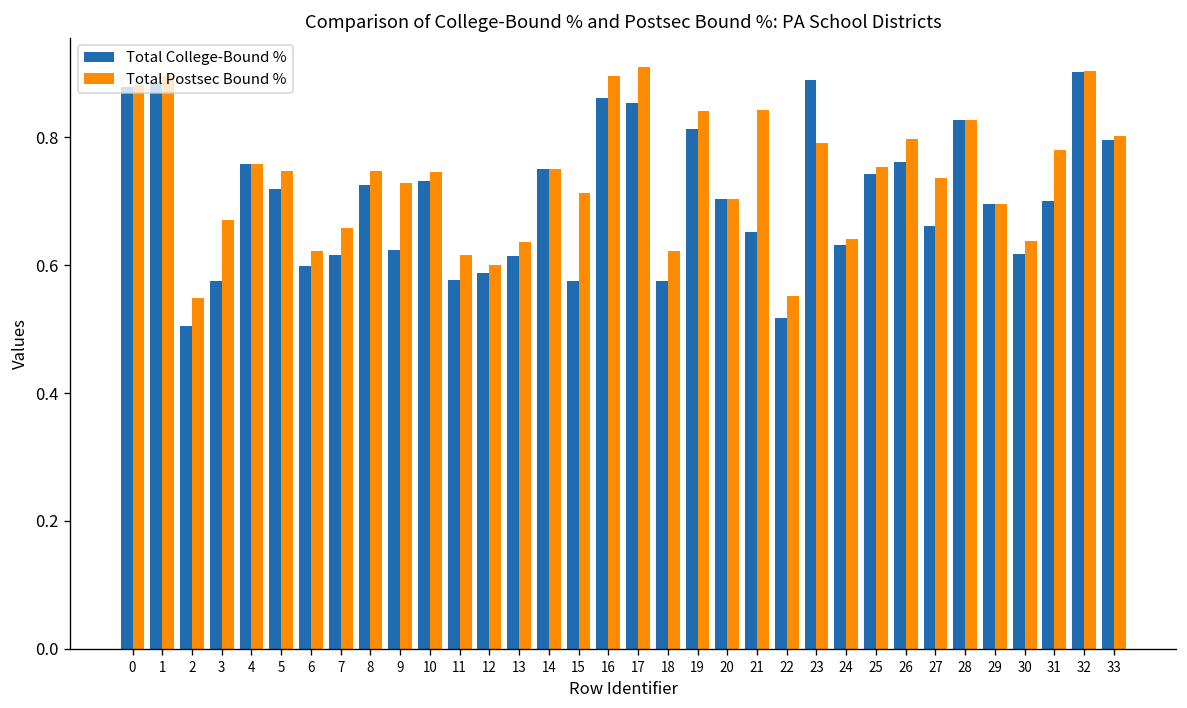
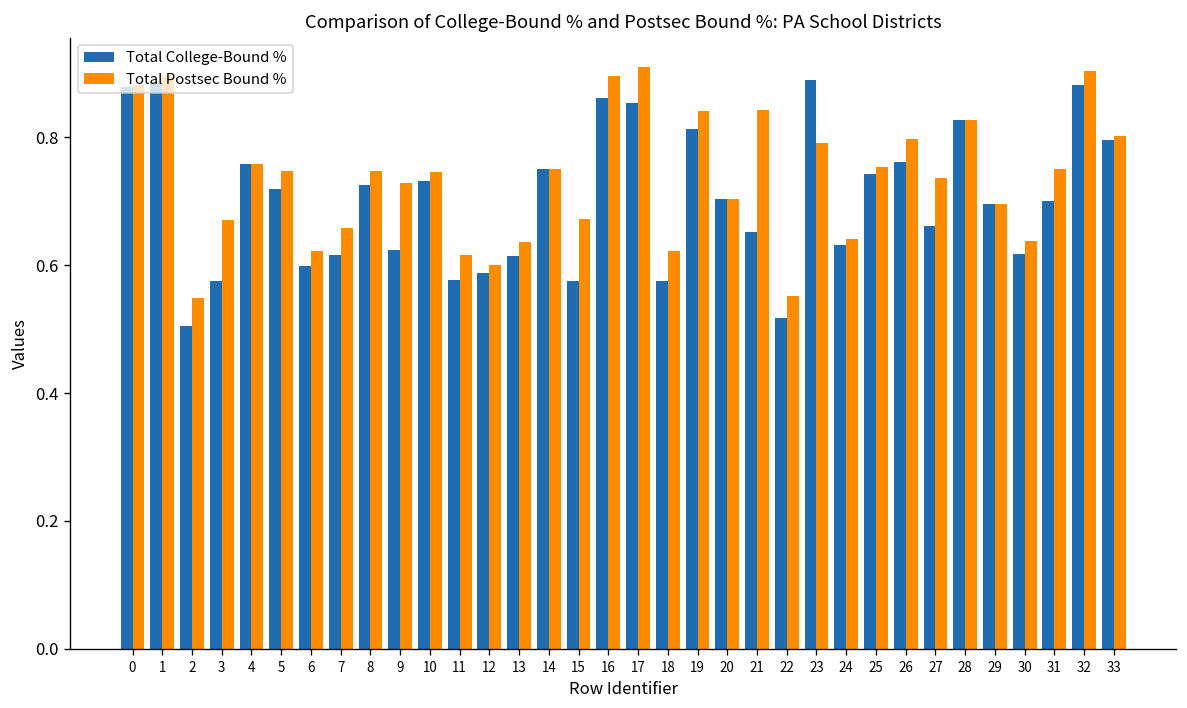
  {
    "Total College-Bound %": {
      "2": 0.50,
      "3": 0.58,
      "4": 0.76,
      "5": 0.72,
      "6": 0.60,
      "7": 0.62,
      "8": 0.72,
      "9": 0.62,
      "10": 0.73,
      "11": 0.58,
      "12": 0.59,
      "13": 0.61,
      "14": 0.75,
      "15": 0.57,
      "16": 0.86,
      "17": 0.85,
      "18": 0.57,
      "19": 0.81,
      "20": 0.70,
      "21": 0.65,
      "22": 0.52,
      "23": 0.89,
      "24": 0.63,
      "25": 0.74,
      "26": 0.76,
      "27": 0.66,
      "28": 0.83,
      "29": 0.70,
      "30": 0.62,
      "31": 0.70,
-     "32": 0.90,
+     "32": 0.88,
      "33": 0.80
    },
    "Total Postsec Bound %": {
      "2": 0.55,
      "3": 0.67,
      "4": 0.76,
      "5": 0.75,
      "6": 0.62,
      "7": 0.66,
      "8": 0.75,
      "9": 0.73,
      "10": 0.75,
      "11": 0.62,
      "12": 0.60,
      "13": 0.64,
      "14": 0.75,
-     "15": 0.71,
+     "15": 0.67,
      "16": 0.90,
      "17": 0.91,
      "18": 0.62,
      "19": 0.84,
      "20": 0.70,
      "21": 0.84,
      "22": 0.55,
      "23": 0.79,
      "24": 0.64,
      "25": 0.75,
      "26": 0.80,
      "27": 0.74,
      "28": 0.83,
      "29": 0.70,
      "30": 0.64,
-     "31": 0.78,
+     "31": 0.75,
      "32": 0.90,
      "33": 0.80
    }
  }
